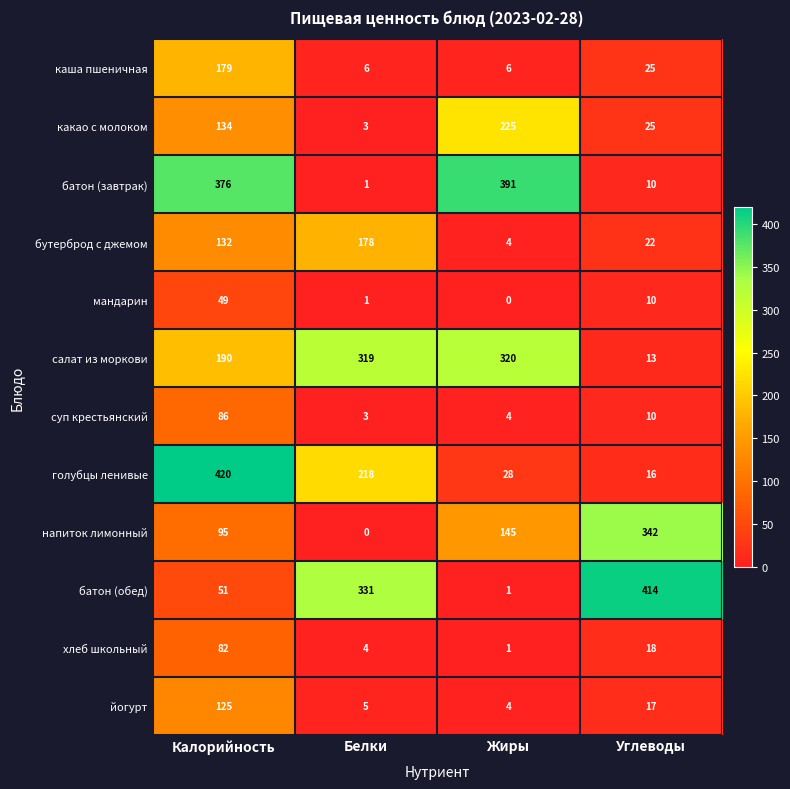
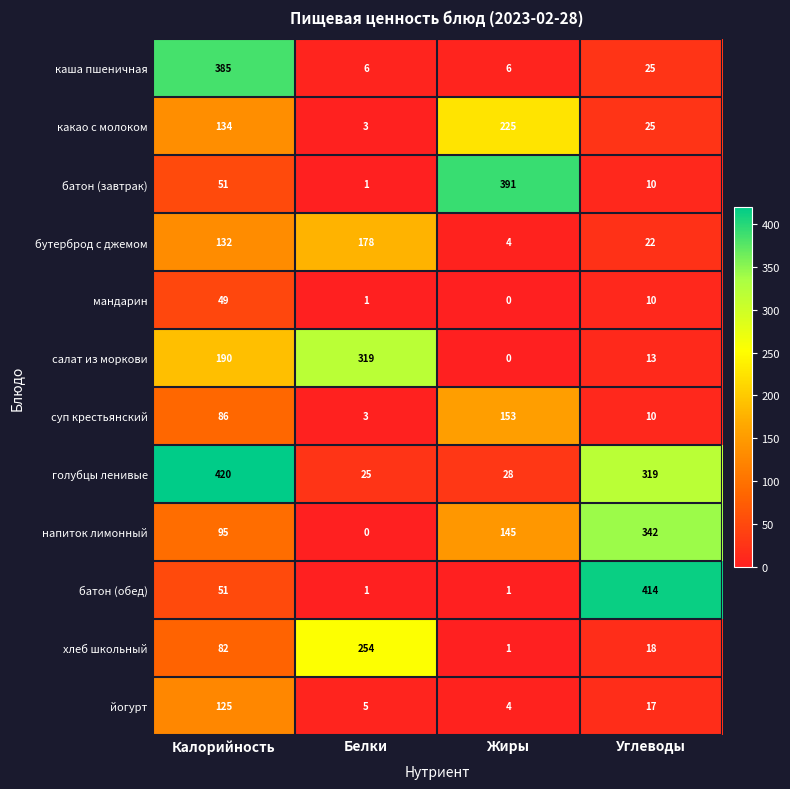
  {
    "каша пшеничная": {
-     "Калорийность": 179,
+     "Калорийность": 385,
      "Белки": 6,
      "Жиры": 6,
      "Углеводы": 25
    },
    "какао с молоком": {
      "Калорийность": 134,
      "Белки": 3,
      "Жиры": 225,
      "Углеводы": 25
    },
    "батон (завтрак)": {
-     "Калорийность": 376,
+     "Калорийность": 51,
      "Белки": 1,
      "Жиры": 391,
      "Углеводы": 10
    },
    "бутерброд с джемом": {
      "Калорийность": 132,
      "Белки": 178,
      "Жиры": 4,
      "Углеводы": 22
    },
    "мандарин": {
      "Калорийность": 49,
      "Белки": 1,
      "Жиры": 0,
      "Углеводы": 10
    },
    "салат из моркови": {
      "Калорийность": 190,
      "Белки": 319,
-     "Жиры": 320,
+     "Жиры": 0,
      "Углеводы": 13
    },
    "суп крестьянский": {
      "Калорийность": 86,
      "Белки": 3,
-     "Жиры": 4,
+     "Жиры": 153,
      "Углеводы": 10
    },
    "голубцы ленивые": {
      "Калорийность": 420,
-     "Белки": 218,
+     "Белки": 25,
      "Жиры": 28,
-     "Углеводы": 16
+     "Углеводы": 319
    },
    "напиток лимонный": {
      "Калорийность": 95,
      "Белки": 0,
      "Жиры": 145,
      "Углеводы": 342
    },
    "батон (обед)": {
      "Калорийность": 51,
-     "Белки": 331,
+     "Белки": 1,
      "Жиры": 1,
      "Углеводы": 414
    },
    "хлеб школьный": {
      "Калорийность": 82,
-     "Белки": 4,
+     "Белки": 254,
      "Жиры": 1,
      "Углеводы": 18
    },
    "йогурт": {
      "Калорийность": 125,
      "Белки": 5,
      "Жиры": 4,
      "Углеводы": 17
    }
  }
